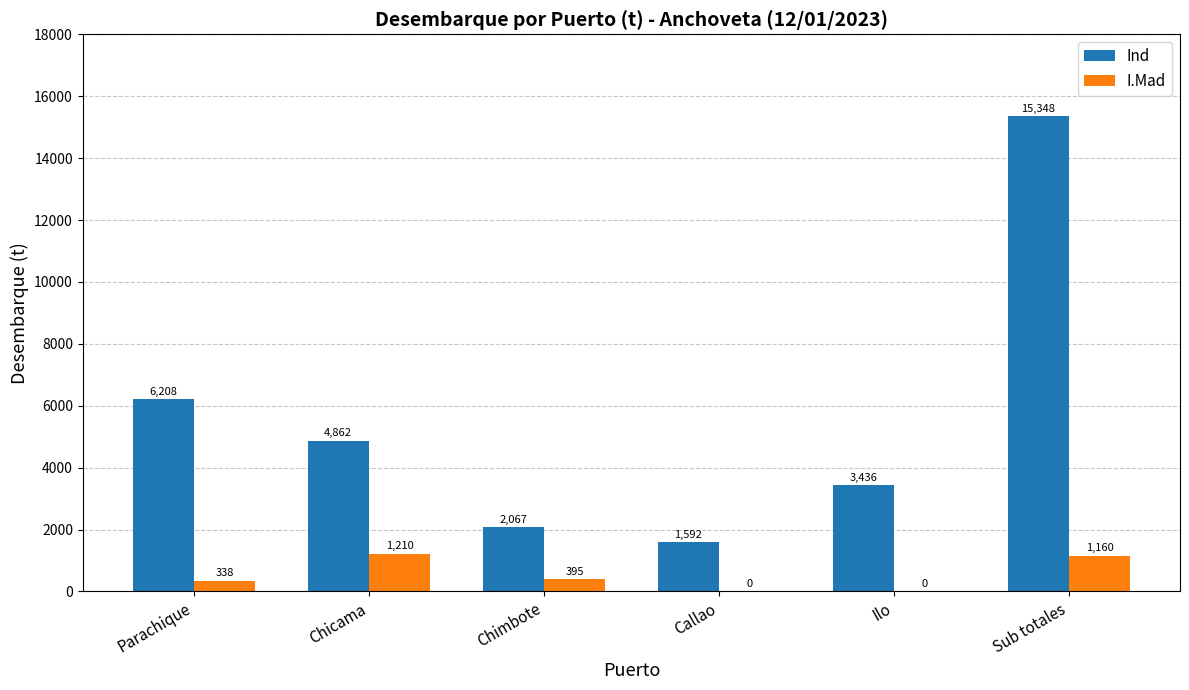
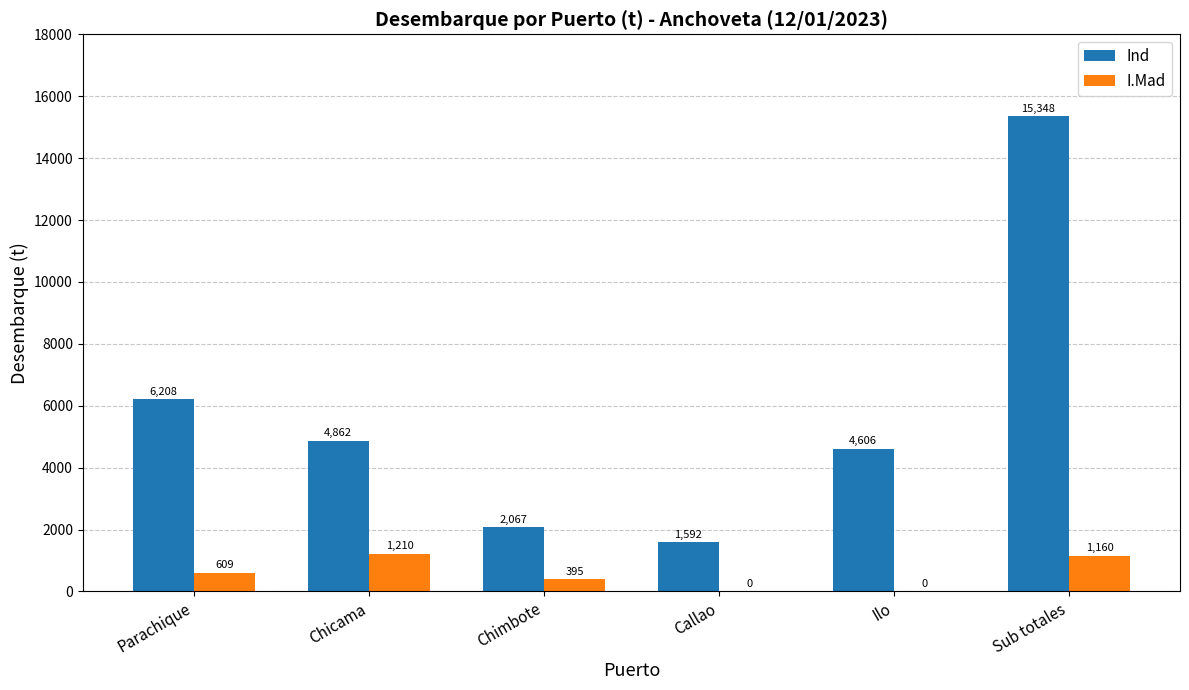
  {
    "Ind": {
      "Parachique": "6,208",
      "Chicama": "4,862",
      "Chimbote": "2,067",
      "Callao": "1,592",
-     "Ilo": "3,436",
+     "Ilo": "4,606",
      "Sub totales": "15,348"
    },
    "I.Mad": {
-     "Parachique": "338",
+     "Parachique": "609",
      "Chicama": "1,210",
      "Chimbote": "395",
      "Callao": "0",
      "Ilo": "0",
      "Sub totales": "1,160"
    }
  }
